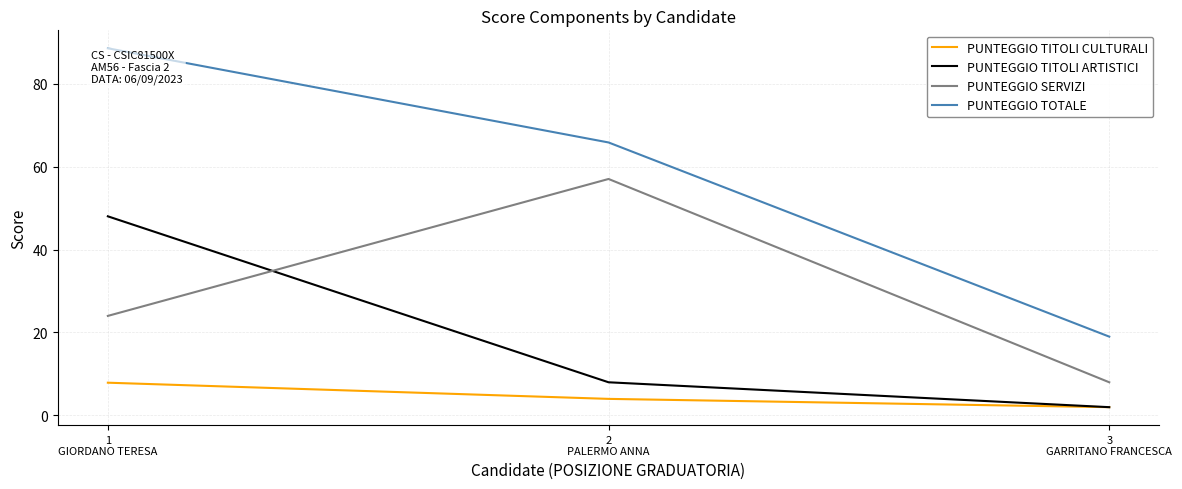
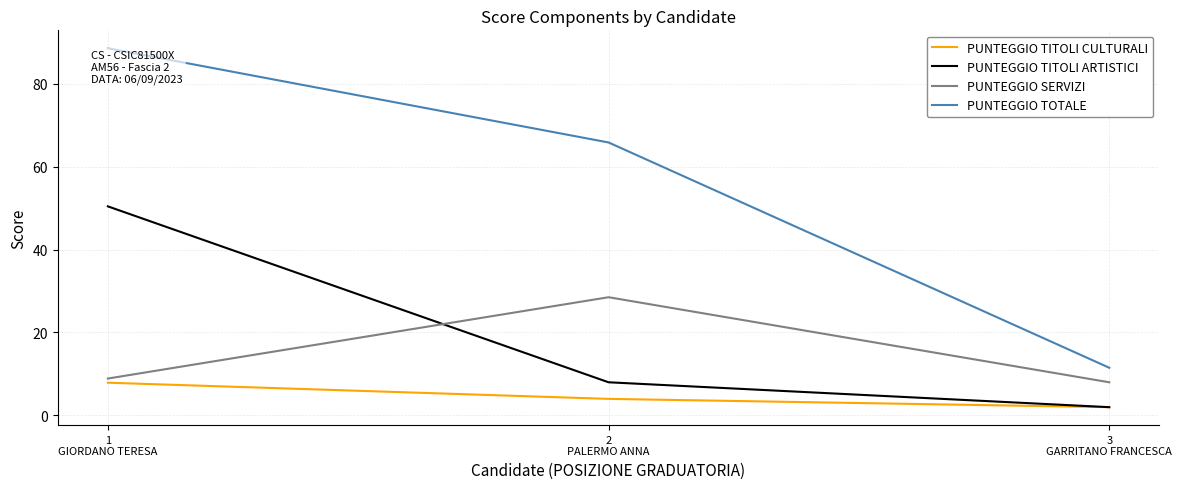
  {
    "PUNTEGGIO TITOLI CULTURALI": {
      "1 GIORDANO TERESA": 8,
      "2 PALERMO ANNA": 4
    },
    "PUNTEGGIO TITOLI ARTISTICI": {
-     "1 GIORDANO TERESA": 48,
+     "1 GIORDANO TERESA": 50,
      "2 PALERMO ANNA": 8
    },
    "PUNTEGGIO SERVIZI": {
-     "1 GIORDANO TERESA": 24,
-     "2 PALERMO ANNA": 57,
+     "1 GIORDANO TERESA": 9,
+     "2 PALERMO ANNA": 29,
      "3 GARRITANO FRANCESCA": 8
    },
    "PUNTEGGIO TOTALE": {
      "2 PALERMO ANNA": 66,
-     "3 GARRITANO FRANCESCA": 19
+     "3 GARRITANO FRANCESCA": 12
    }
  }
